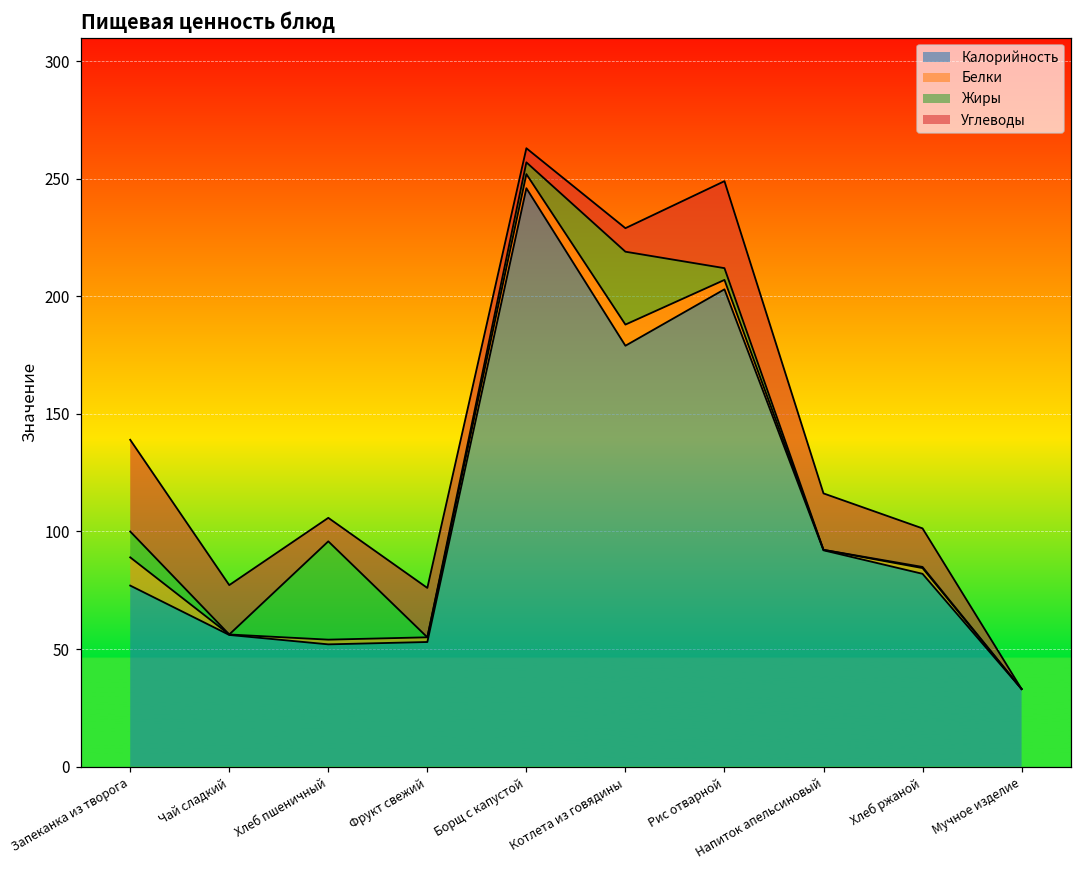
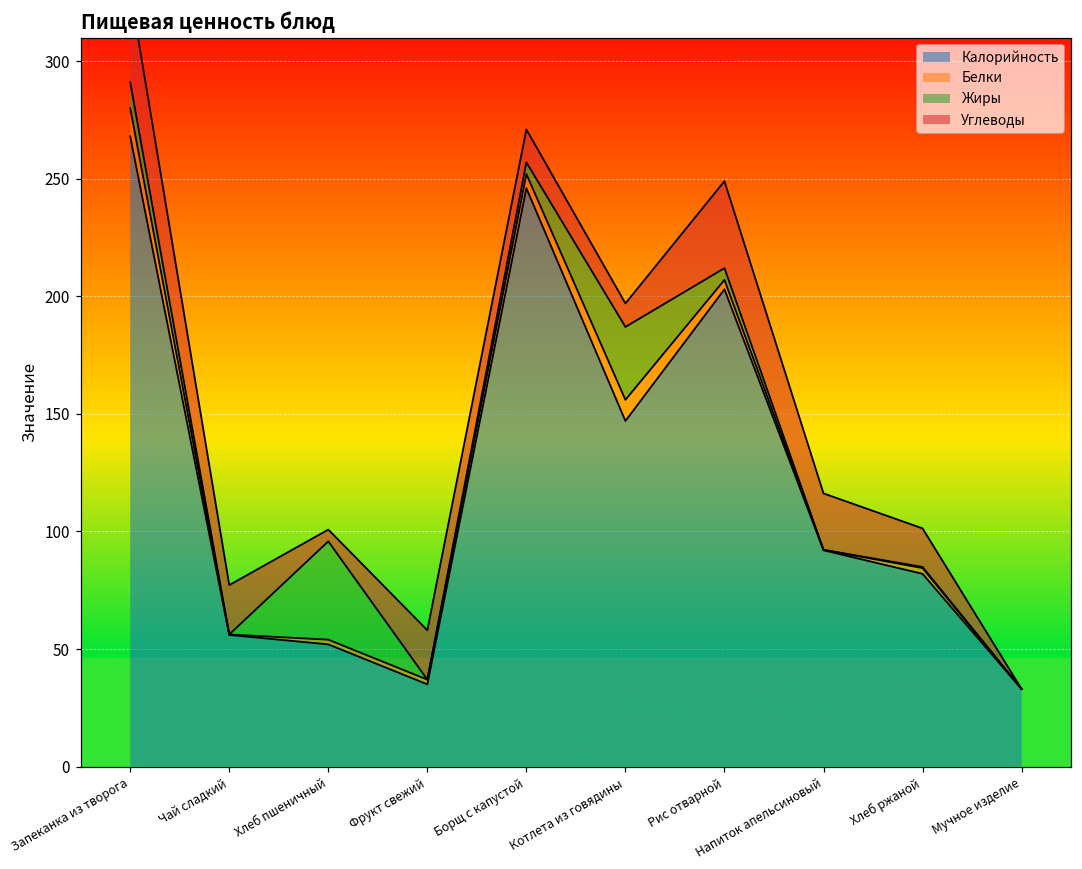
  {
    "Калорийность": {
-     "Запеканка из творога": 77,
+     "Запеканка из творога": 268,
      "Хлеб пшеничный": 52,
-     "Фрукт свежий": 53,
+     "Фрукт свежий": 35,
      "Борщ с капустой": 246,
-     "Котлета из говядины": 179,
+     "Котлета из говядины": 147,
      "Рис отварной": 203,
      "Хлеб ржаной": 82
    },
    "Белки": {
      "Запеканка из творога": 12,
      "Хлеб пшеничный": 2,
      "Борщ с капустой": 6,
      "Котлета из говядины": 9,
      "Рис отварной": 4
    },
    "Жиры": {
      "Запеканка из творога": 11,
      "Хлеб пшеничный": 42,
      "Борщ с капустой": 5,
      "Котлета из говядины": 31,
      "Рис отварной": 5
    },
    "Углеводы": {
      "Чай сладкий": 21,
-     "Хлеб пшеничный": 10,
+     "Хлеб пшеничный": 5,
      "Фрукт свежий": 21,
-     "Борщ с капустой": 6,
+     "Борщ с капустой": 14,
      "Котлета из говядины": 10,
      "Рис отварной": 37,
      "Напиток апельсиновый": 24,
      "Хлеб ржаной": 16
    }
  }
